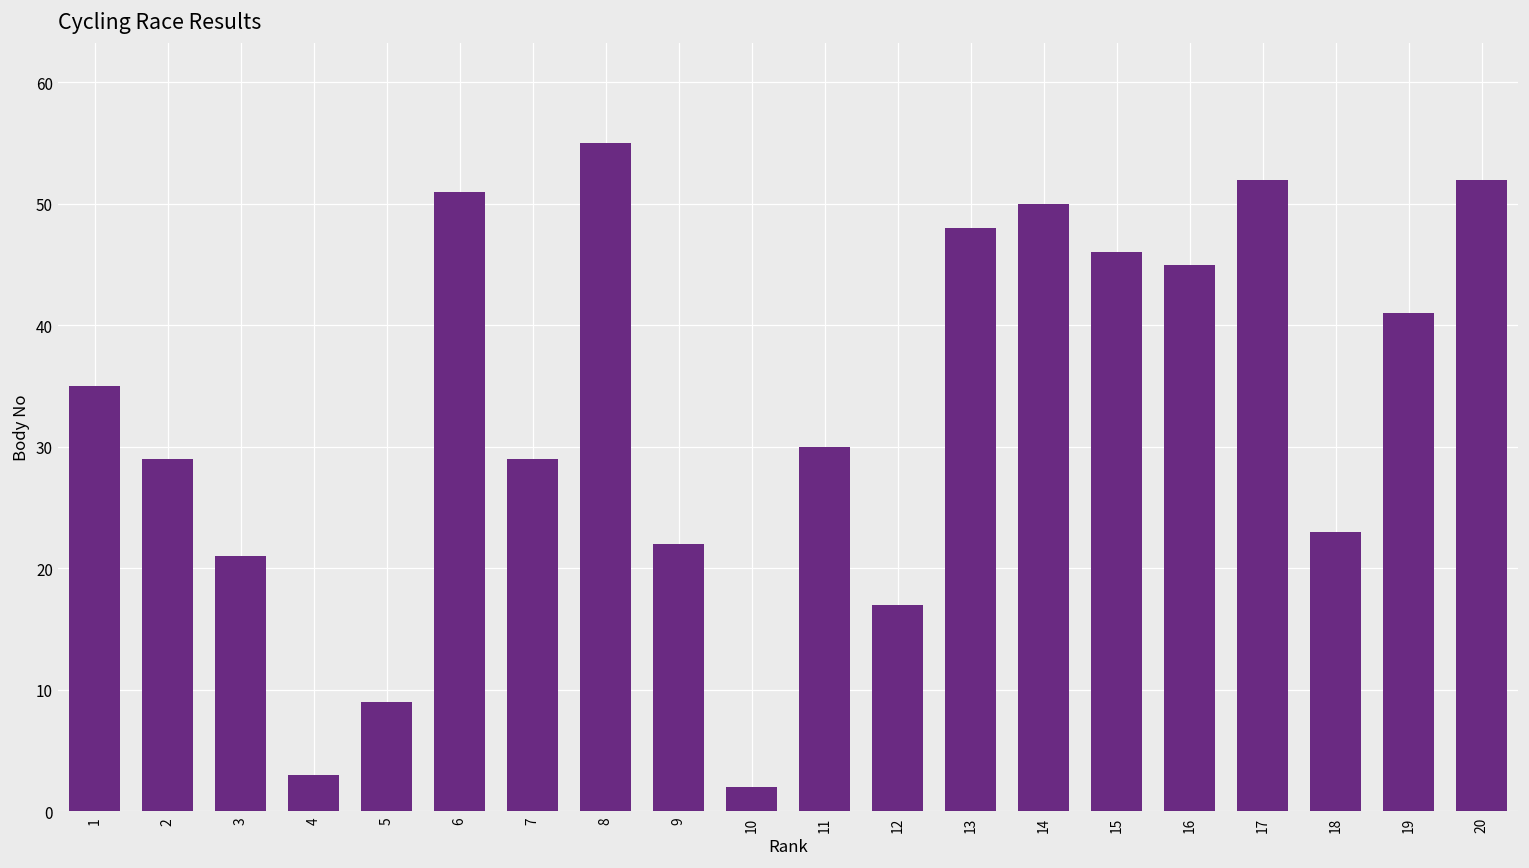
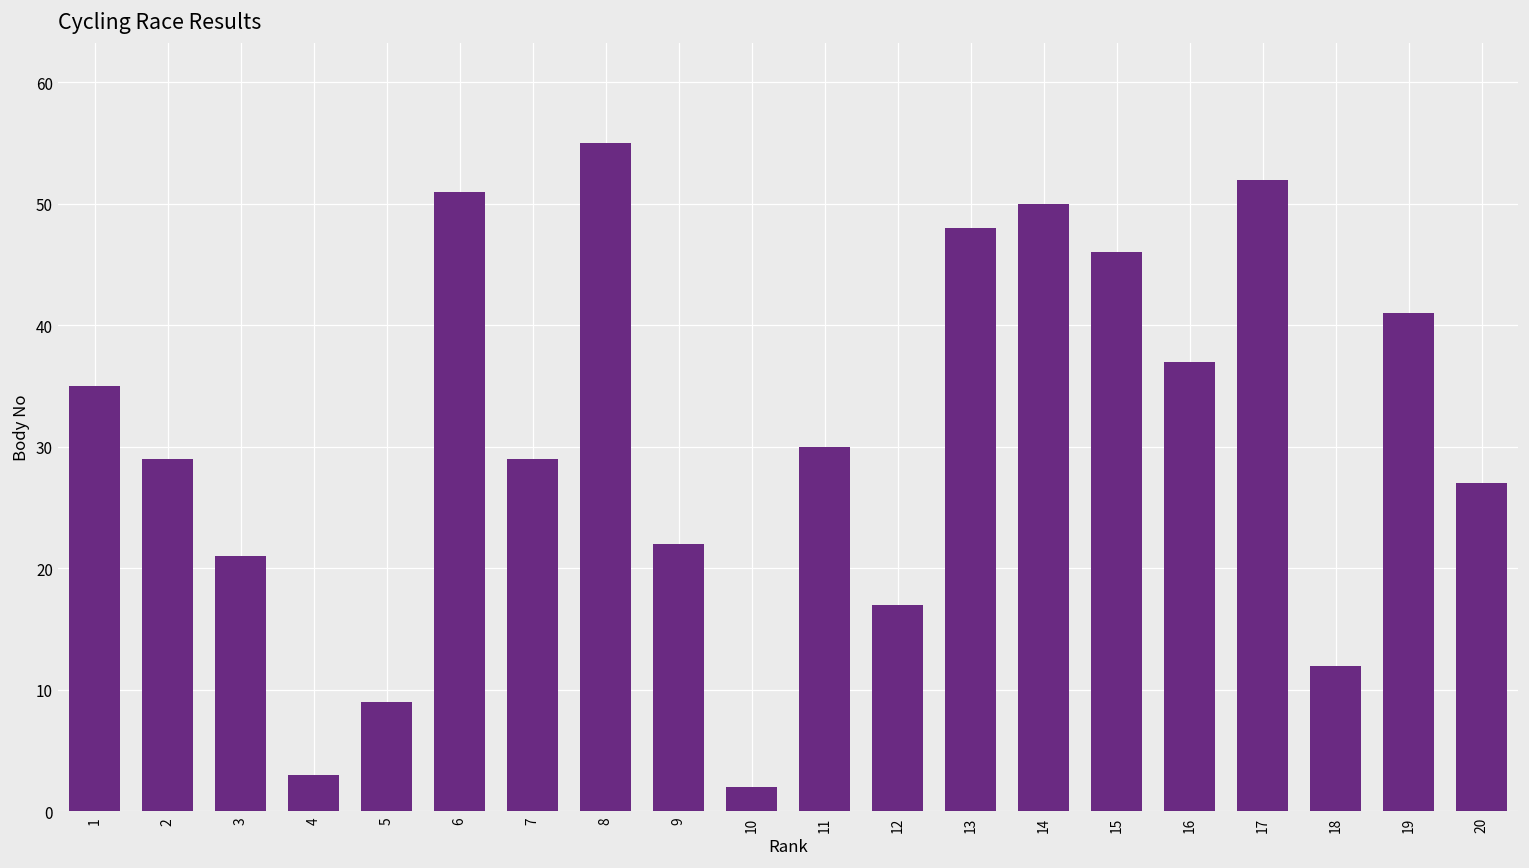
  {
    "1": 35,
    "2": 29,
    "3": 21,
    "4": 3,
    "5": 9,
    "6": 51,
    "7": 29,
    "8": 55,
    "9": 22,
    "10": 2,
    "11": 30,
    "12": 17,
    "13": 48,
    "14": 50,
    "15": 46,
-   "16": 45,
+   "16": 37,
    "17": 52,
-   "18": 23,
+   "18": 12,
    "19": 41,
-   "20": 52
+   "20": 27
  }
